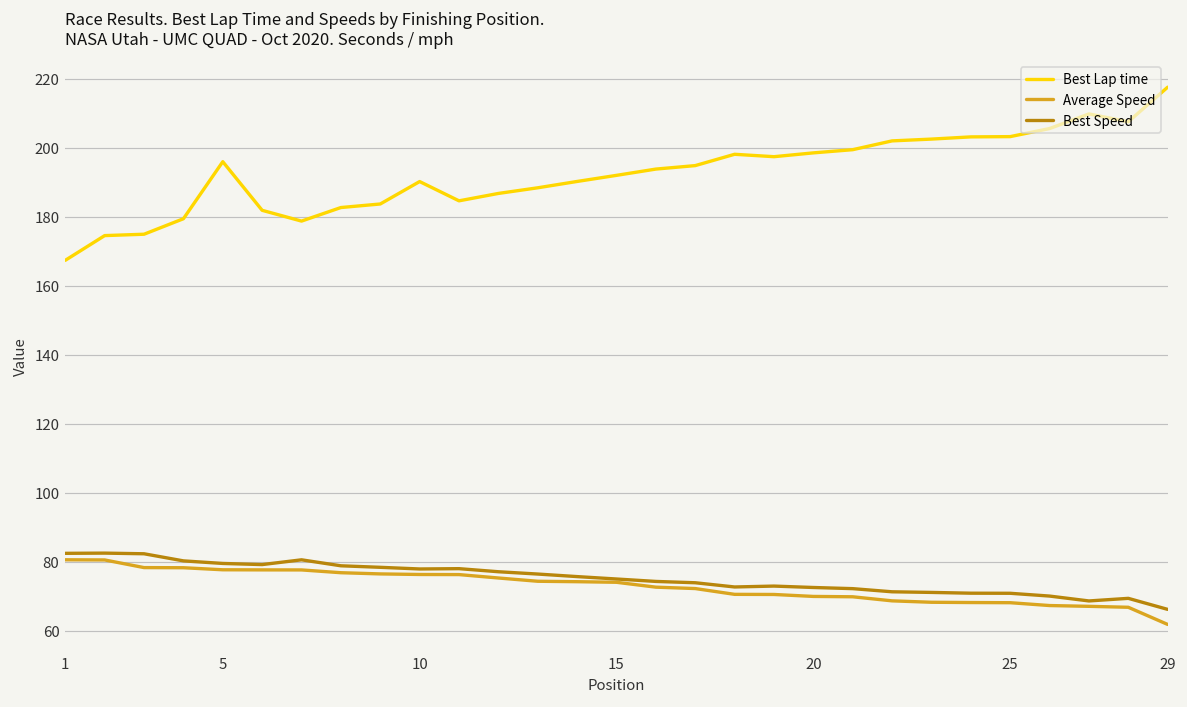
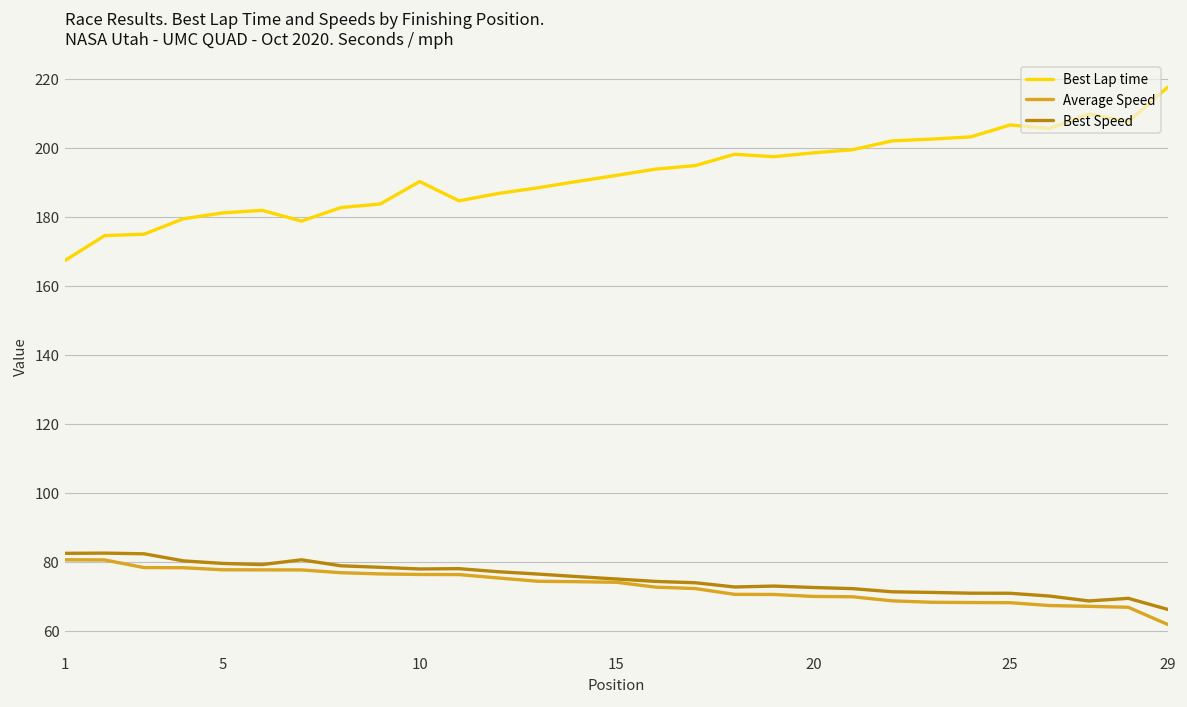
  {
    "Best Lap time": {
      "1": 167,
-     "5": 196,
+     "5": 181,
      "10": 190,
      "15": 192,
      "20": 199,
-     "25": 203,
+     "25": 207,
      "29": 218
    }
  }
